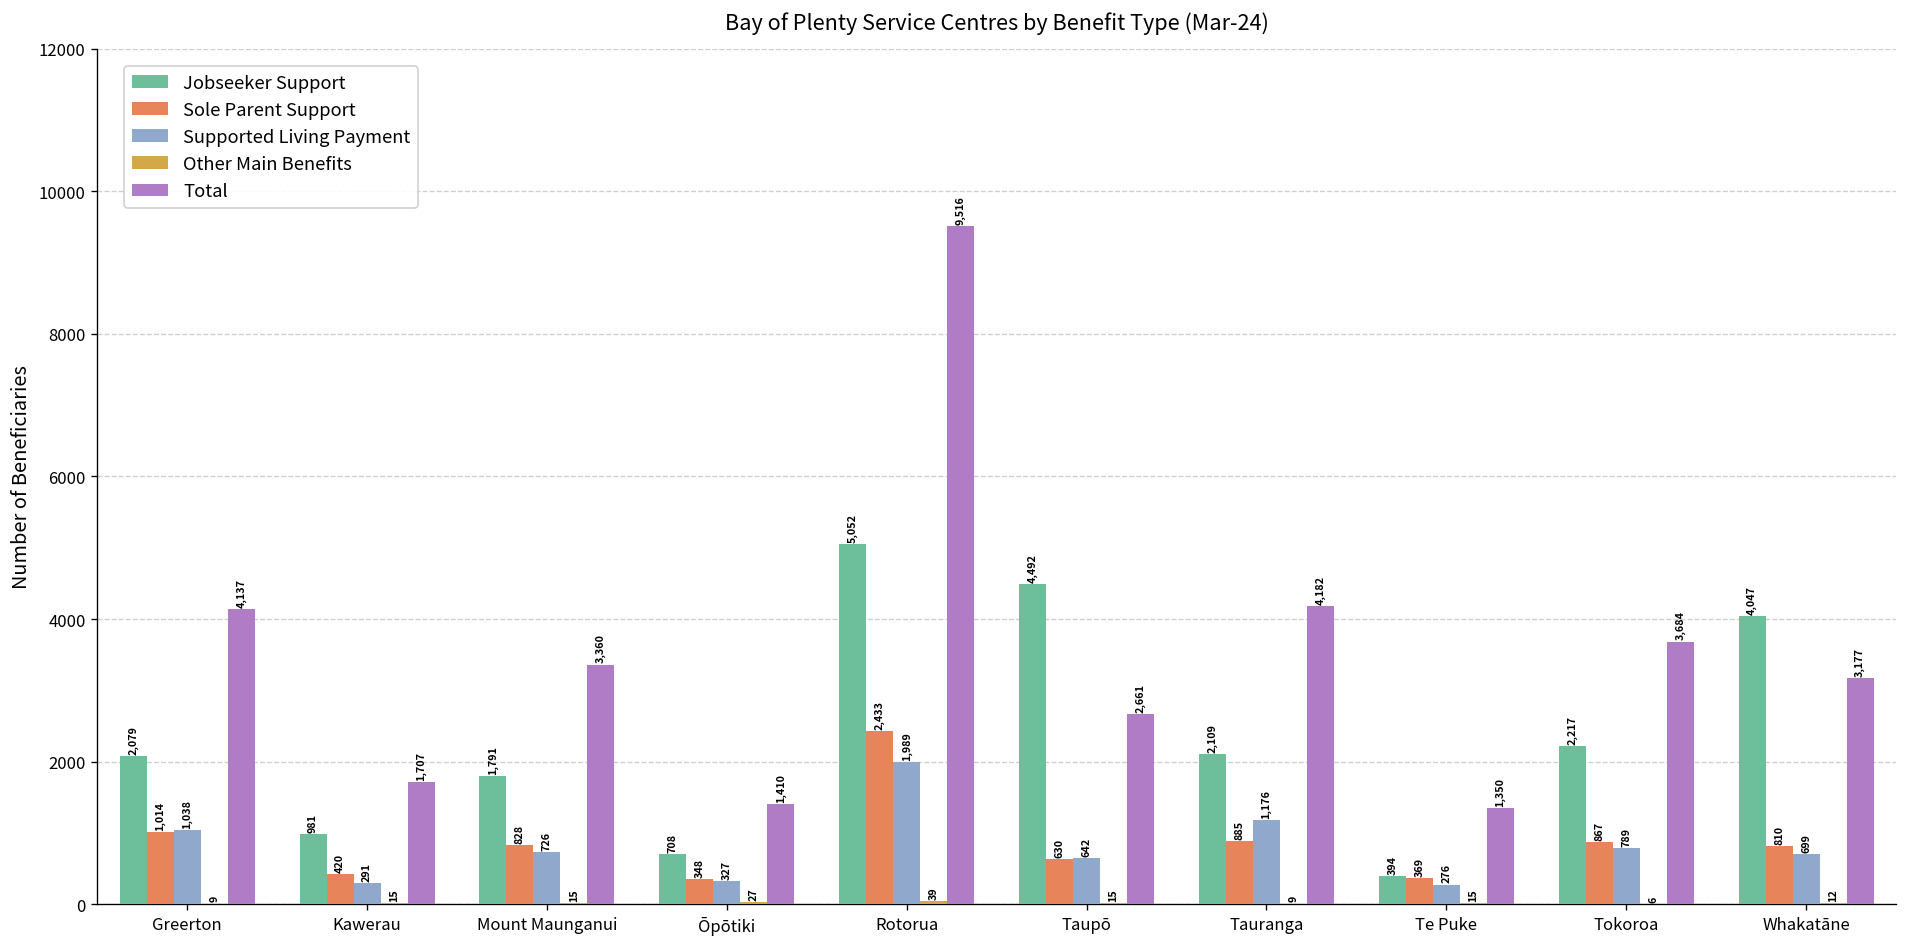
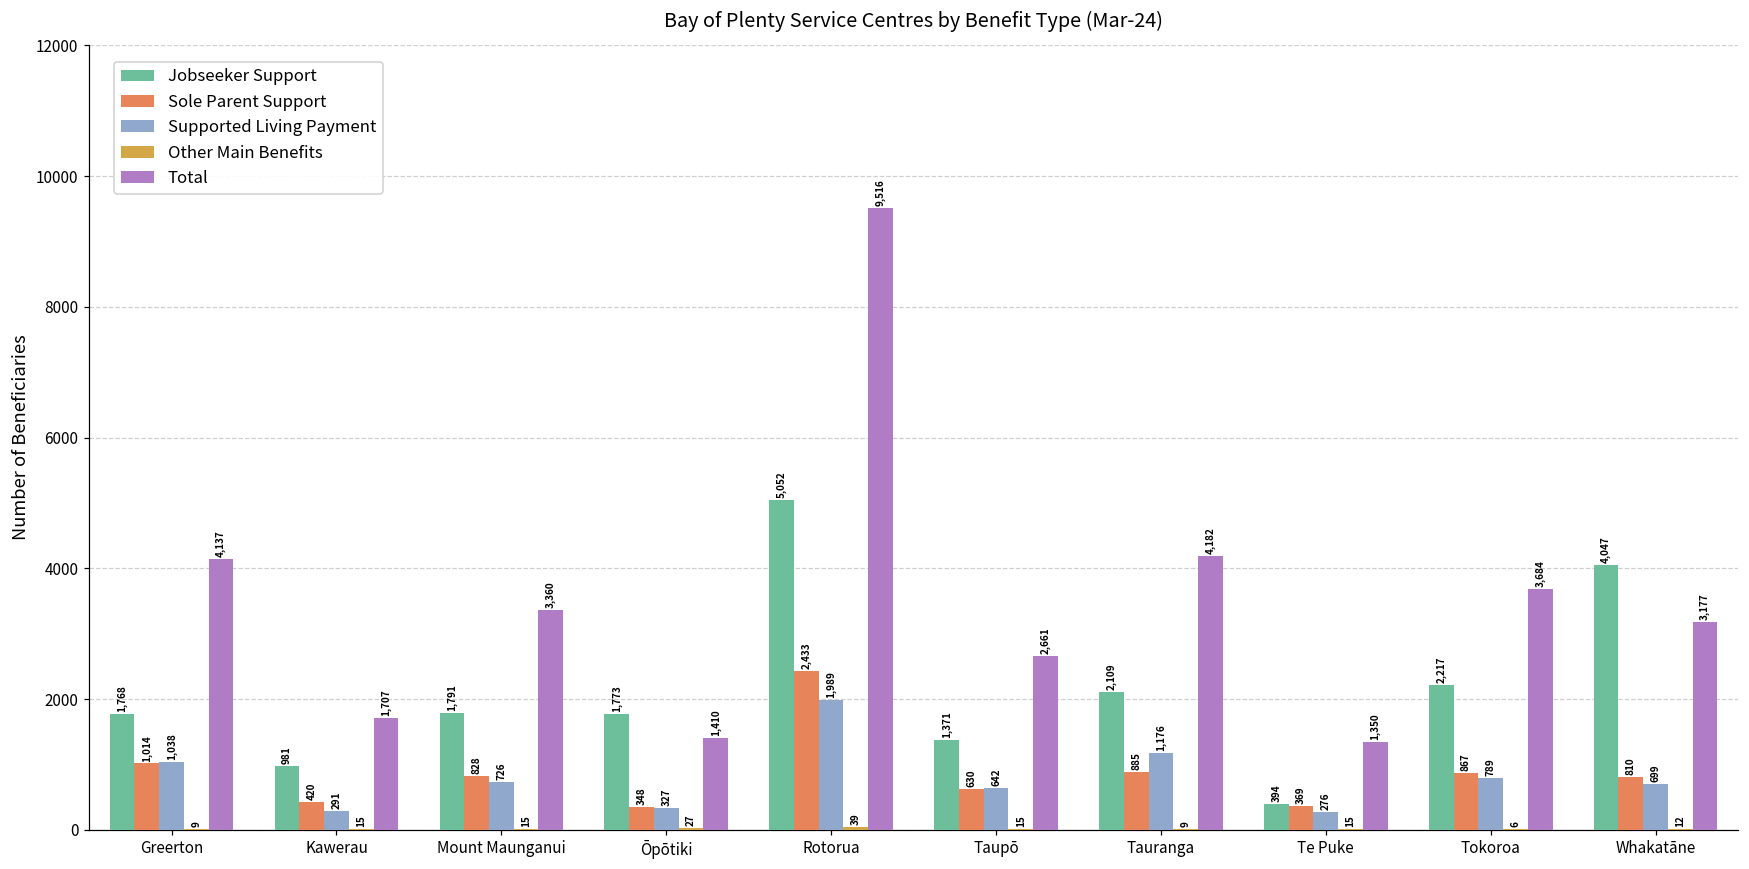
  {
    "Jobseeker Support": {
-     "Greerton": "2,079",
+     "Greerton": "1,768",
      "Kawerau": "981",
      "Mount Maunganui": "1,791",
-     "Ōpōtiki": "708",
+     "Ōpōtiki": "1,773",
      "Rotorua": "5,052",
-     "Taupō": "4,492",
+     "Taupō": "1,371",
      "Tauranga": "2,109",
      "Te Puke": "394",
      "Tokoroa": "2,217",
      "Whakatāne": "4,047"
    }
  }
